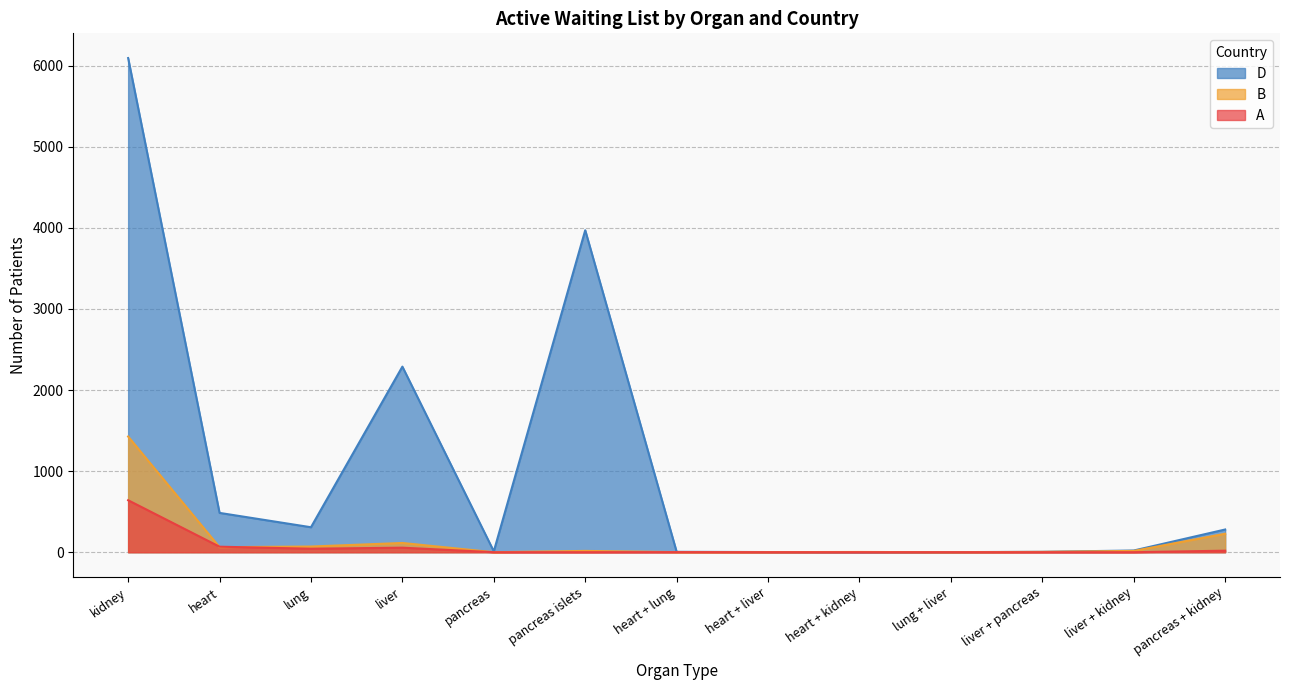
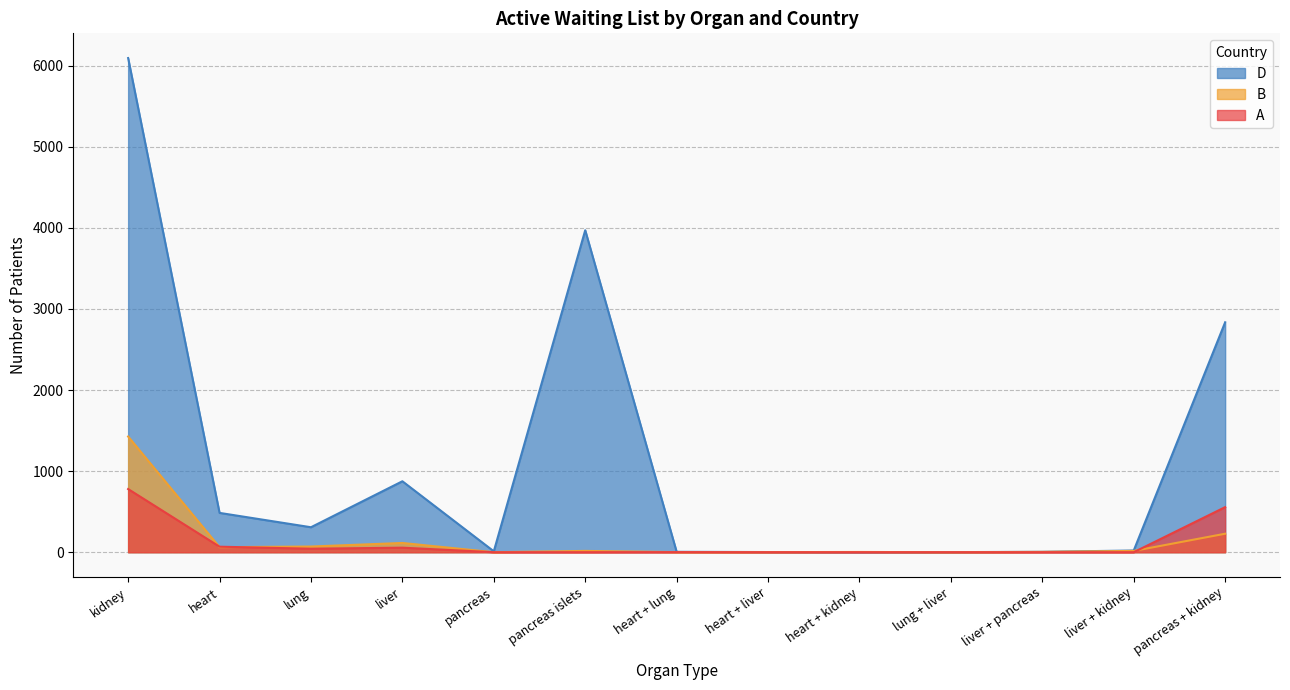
  {
    "D": {
      "kidney": 6100,
      "heart": 500,
      "lung": 300,
-     "liver": 2300,
+     "liver": 900,
      "pancreas islets": 4000,
-     "pancreas + kidney": 300
+     "pancreas + kidney": 2800
    },
    "B": {
      "kidney": 1400,
      "liver": 100,
      "pancreas + kidney": 200
    },
    "A": {
-     "kidney": 600,
+     "kidney": 800,
      "liver": 100,
-     "pancreas + kidney": 0
+     "pancreas + kidney": 600
    }
  }
